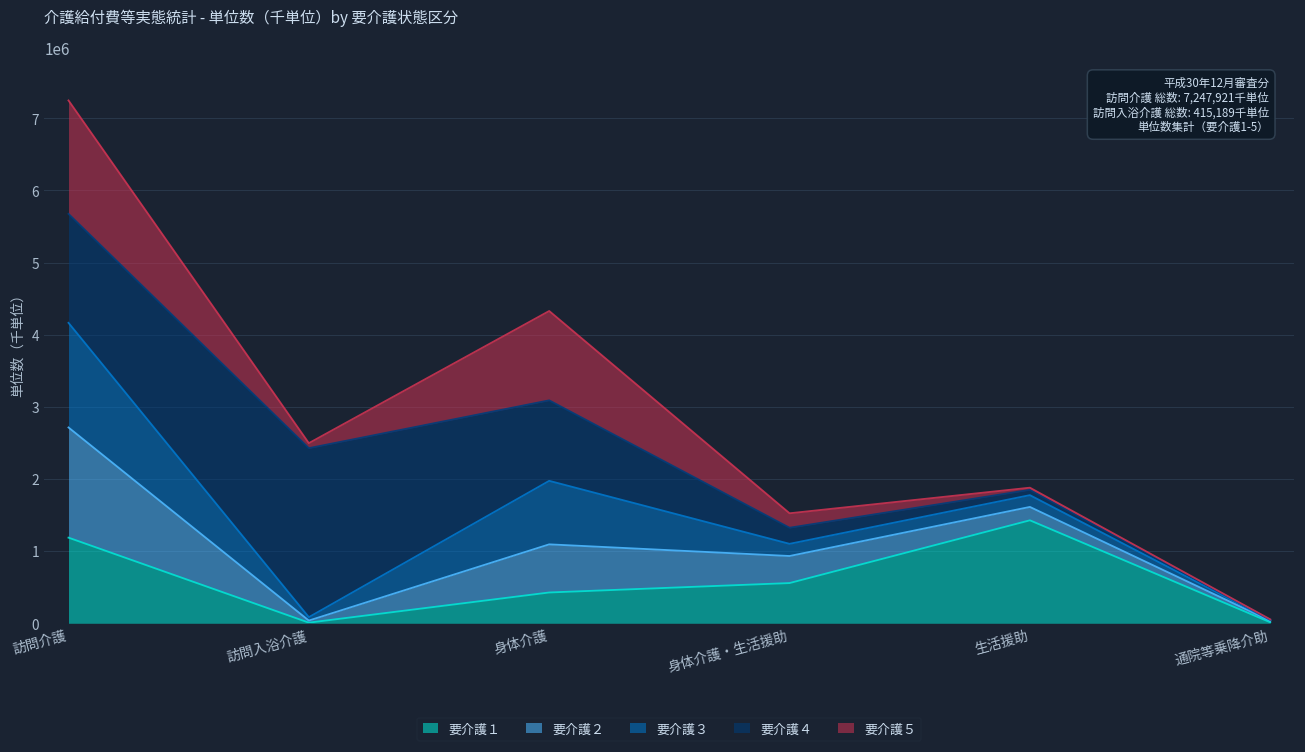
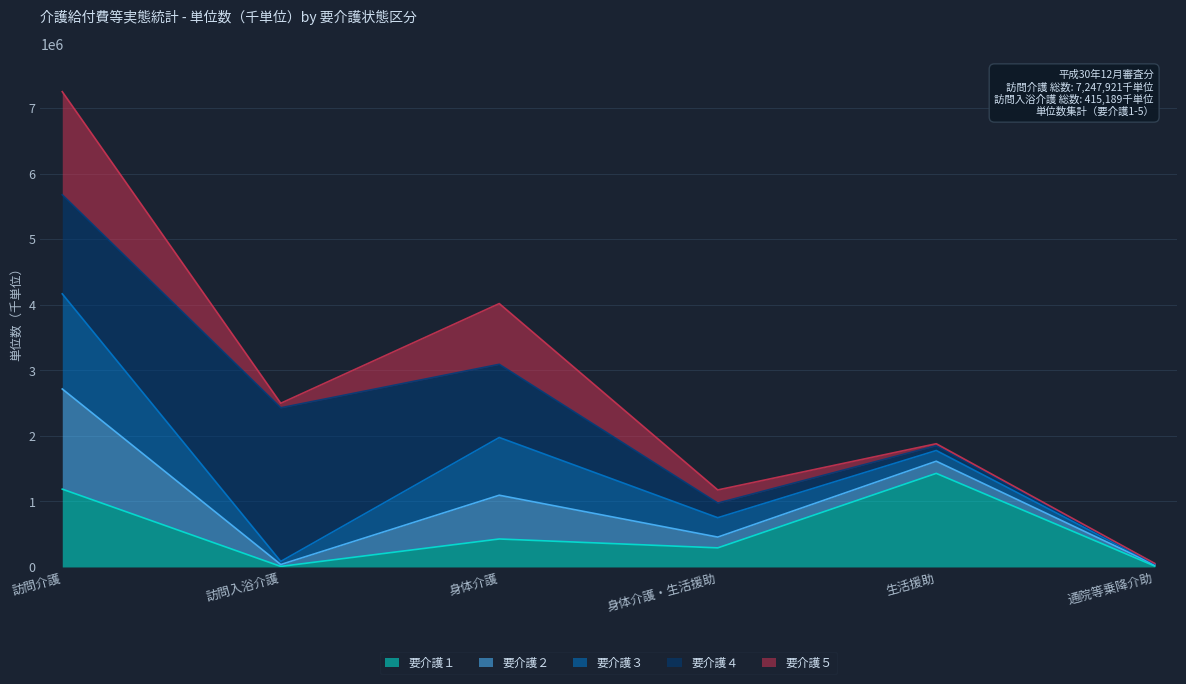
  {
    "要介護１": {
      "訪問介護": 1200000,
      "身体介護": 400000,
-     "身体介護・生活援助": 600000,
+     "身体介護・生活援助": 300000,
      "生活援助": 1400000
    },
    "要介護２": {
      "訪問介護": 1500000,
      "身体介護": 700000,
-     "身体介護・生活援助": 400000,
+     "身体介護・生活援助": 200000,
      "生活援助": 200000
    },
    "要介護３": {
      "訪問介護": 1500000,
      "訪問入浴介護": 0,
      "身体介護": 900000,
-     "身体介護・生活援助": 200000,
+     "身体介護・生活援助": 300000,
      "生活援助": 200000
    },
    "要介護４": {
      "訪問介護": 1500000,
      "訪問入浴介護": 2300000,
      "身体介護": 1100000,
      "身体介護・生活援助": 200000
    },
    "要介護５": {
      "訪問介護": 1600000,
      "訪問入浴介護": 100000,
-     "身体介護": 1200000,
+     "身体介護": 900000,
      "身体介護・生活援助": 200000
    }
  }
